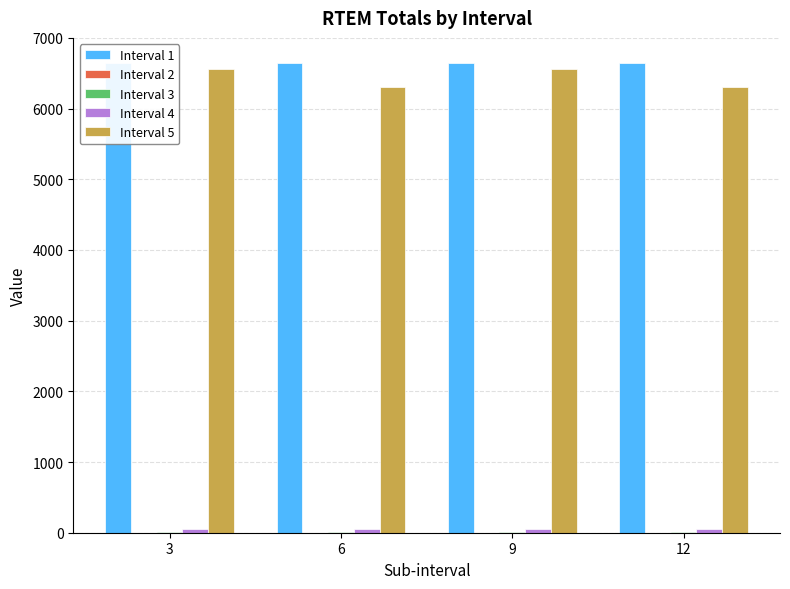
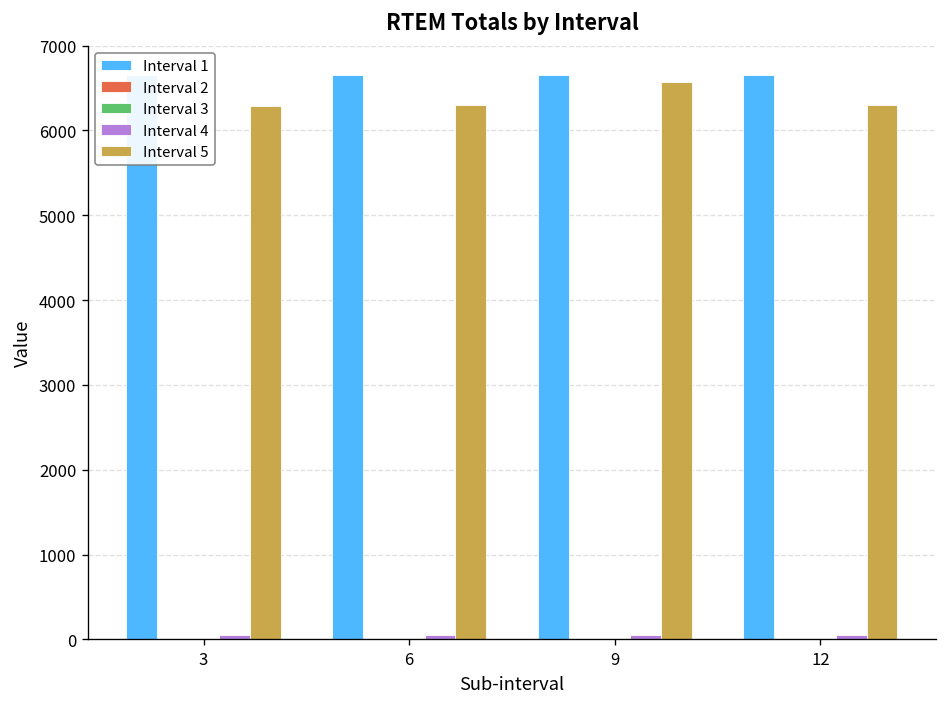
  {
    "Interval 1": {
      "6": 6700,
      "9": 6700,
      "12": 6700
    },
    "Interval 2": {
      "3": 0,
      "6": 0,
      "9": 0,
      "12": 0
    },
    "Interval 4": {
      "3": 0,
      "6": 0,
      "9": 0,
      "12": 0
    },
    "Interval 5": {
-     "3": 6600,
+     "3": 6300,
      "6": 6300,
      "9": 6600,
      "12": 6300
    }
  }
